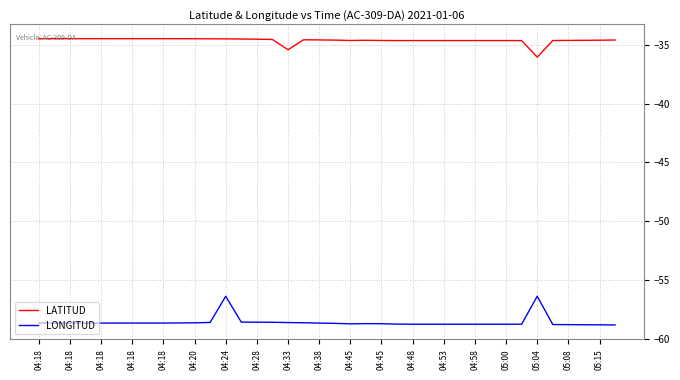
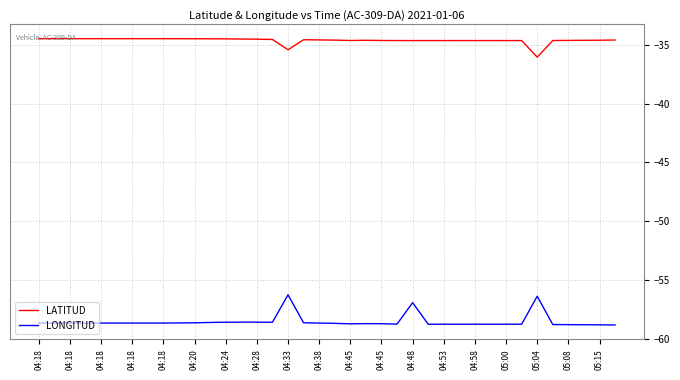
  {
    "LATITUD": {
      "04:20": -34.5,
      "04:24": -34.5,
      "04:33": -35.4,
      "04:48": -34.6,
      "05:04": -36.0
    },
    "LONGITUD": {
      "04:20": -58.6,
-     "04:24": -56.4,
-     "04:33": -58.6,
-     "04:48": -58.8,
+     "04:24": -58.6,
+     "04:33": -56.3,
+     "04:48": -56.9,
      "05:04": -56.4
    }
  }
